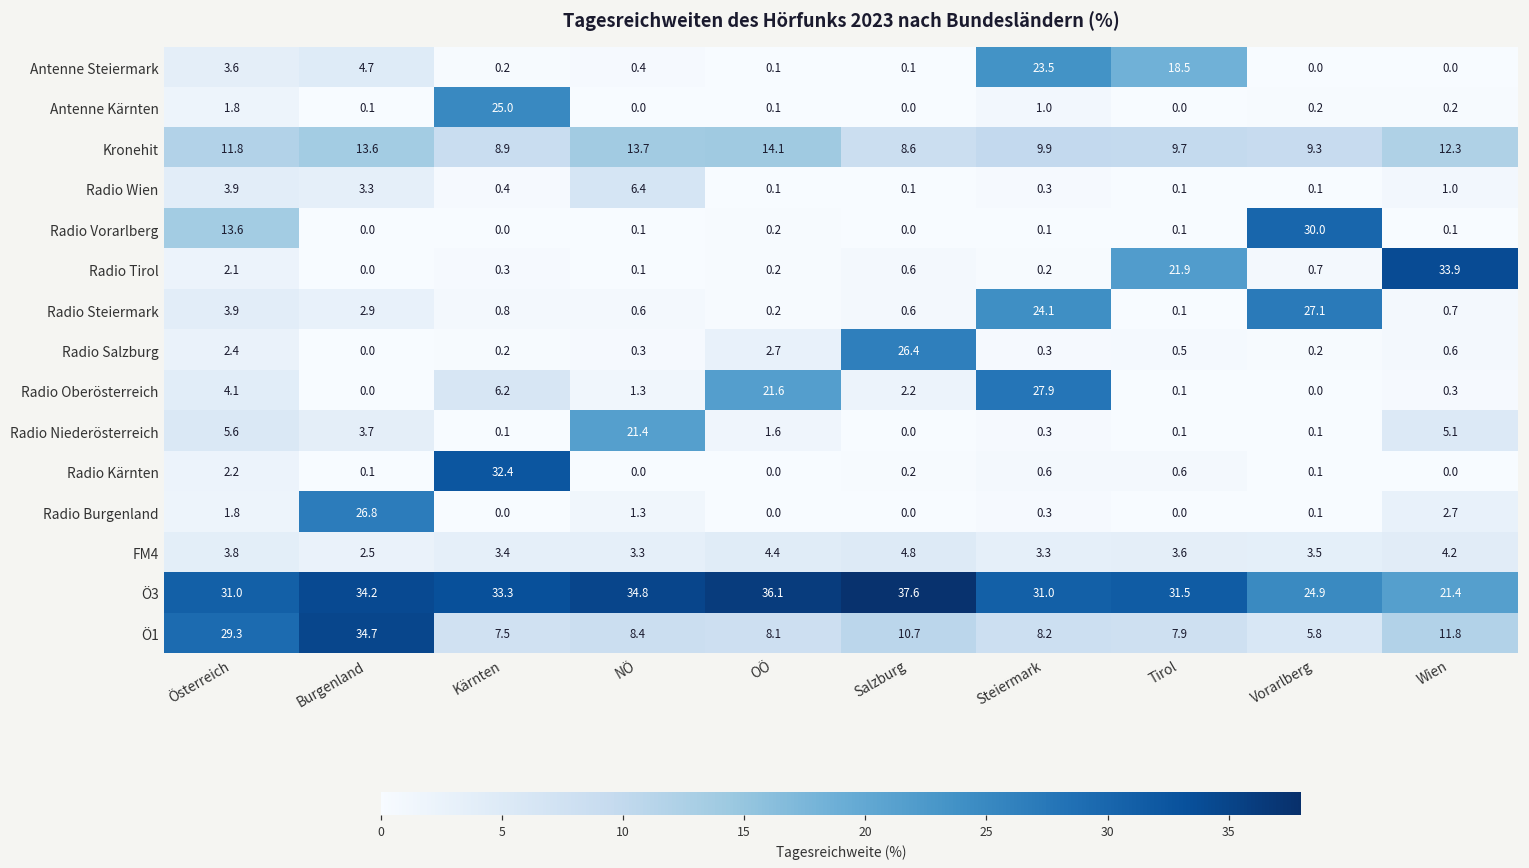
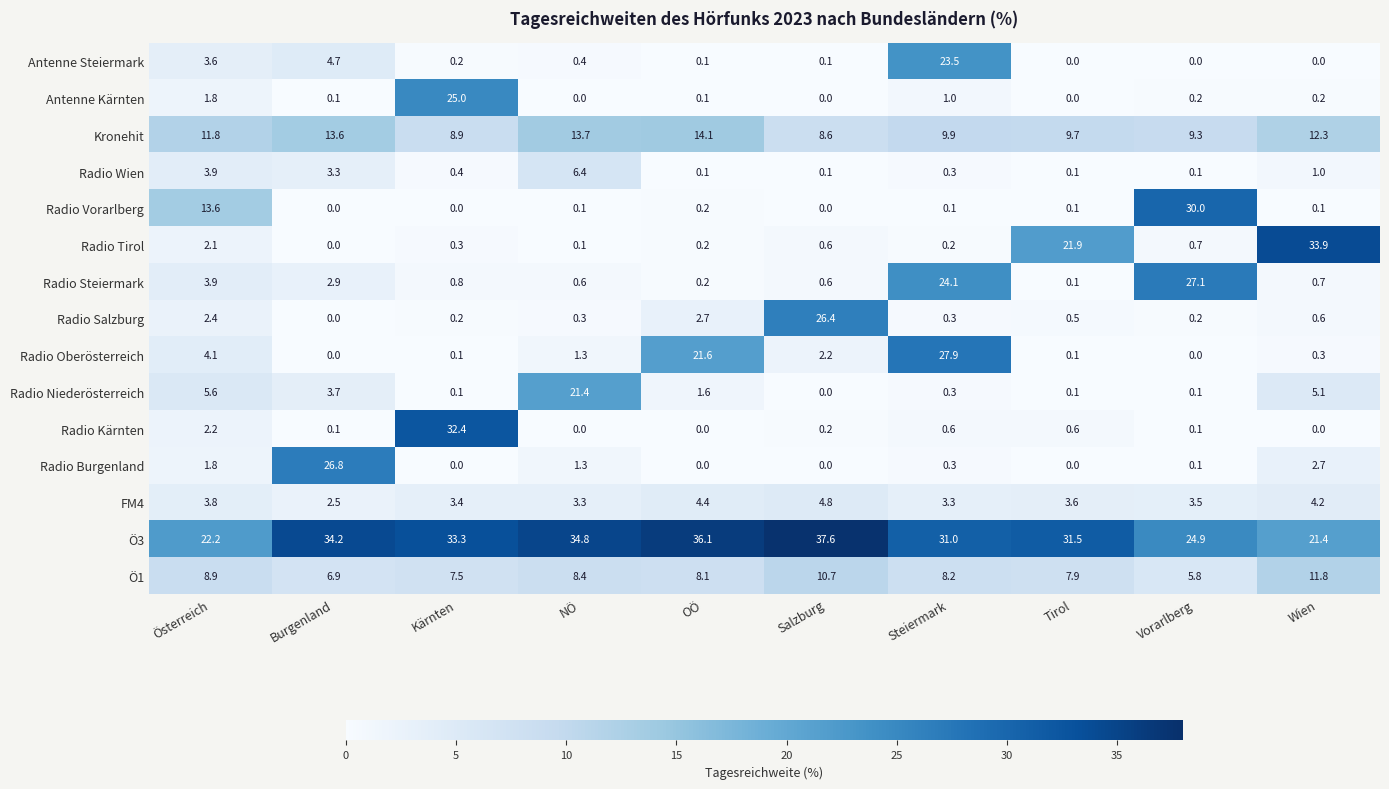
  {
    "Antenne Steiermark": {
      "Österreich": 3.6,
      "Burgenland": 4.7,
      "Kärnten": 0.2,
      "NÖ": 0.4,
      "OÖ": 0.1,
      "Salzburg": 0.1,
      "Steiermark": 23.5,
-     "Tirol": 18.5,
+     "Tirol": 0.0,
      "Vorarlberg": 0.0,
      "Wien": 0.0
    },
    "Antenne Kärnten": {
      "Österreich": 1.8,
      "Burgenland": 0.1,
      "Kärnten": 25.0,
      "NÖ": 0.0,
      "OÖ": 0.1,
      "Salzburg": 0.0,
      "Steiermark": 1.0,
      "Tirol": 0.0,
      "Vorarlberg": 0.2,
      "Wien": 0.2
    },
    "Kronehit": {
      "Österreich": 11.8,
      "Burgenland": 13.6,
      "Kärnten": 8.9,
      "NÖ": 13.7,
      "OÖ": 14.1,
      "Salzburg": 8.6,
      "Steiermark": 9.9,
      "Tirol": 9.7,
      "Vorarlberg": 9.3,
      "Wien": 12.3
    },
    "Radio Wien": {
      "Österreich": 3.9,
      "Burgenland": 3.3,
      "Kärnten": 0.4,
      "NÖ": 6.4,
      "OÖ": 0.1,
      "Salzburg": 0.1,
      "Steiermark": 0.3,
      "Tirol": 0.1,
      "Vorarlberg": 0.1,
      "Wien": 1.0
    },
    "Radio Vorarlberg": {
      "Österreich": 13.6,
      "Burgenland": 0.0,
      "Kärnten": 0.0,
      "NÖ": 0.1,
      "OÖ": 0.2,
      "Salzburg": 0.0,
      "Steiermark": 0.1,
      "Tirol": 0.1,
      "Vorarlberg": 30.0,
      "Wien": 0.1
    },
    "Radio Tirol": {
      "Österreich": 2.1,
      "Burgenland": 0.0,
      "Kärnten": 0.3,
      "NÖ": 0.1,
      "OÖ": 0.2,
      "Salzburg": 0.6,
      "Steiermark": 0.2,
      "Tirol": 21.9,
      "Vorarlberg": 0.7,
      "Wien": 33.9
    },
    "Radio Steiermark": {
      "Österreich": 3.9,
      "Burgenland": 2.9,
      "Kärnten": 0.8,
      "NÖ": 0.6,
      "OÖ": 0.2,
      "Salzburg": 0.6,
      "Steiermark": 24.1,
      "Tirol": 0.1,
      "Vorarlberg": 27.1,
      "Wien": 0.7
    },
    "Radio Salzburg": {
      "Österreich": 2.4,
      "Burgenland": 0.0,
      "Kärnten": 0.2,
      "NÖ": 0.3,
      "OÖ": 2.7,
      "Salzburg": 26.4,
      "Steiermark": 0.3,
      "Tirol": 0.5,
      "Vorarlberg": 0.2,
      "Wien": 0.6
    },
    "Radio Oberösterreich": {
      "Österreich": 4.1,
      "Burgenland": 0.0,
-     "Kärnten": 6.2,
+     "Kärnten": 0.1,
      "NÖ": 1.3,
      "OÖ": 21.6,
      "Salzburg": 2.2,
      "Steiermark": 27.9,
      "Tirol": 0.1,
      "Vorarlberg": 0.0,
      "Wien": 0.3
    },
    "Radio Niederösterreich": {
      "Österreich": 5.6,
      "Burgenland": 3.7,
      "Kärnten": 0.1,
      "NÖ": 21.4,
      "OÖ": 1.6,
      "Salzburg": 0.0,
      "Steiermark": 0.3,
      "Tirol": 0.1,
      "Vorarlberg": 0.1,
      "Wien": 5.1
    },
    "Radio Kärnten": {
      "Österreich": 2.2,
      "Burgenland": 0.1,
      "Kärnten": 32.4,
      "NÖ": 0.0,
      "OÖ": 0.0,
      "Salzburg": 0.2,
      "Steiermark": 0.6,
      "Tirol": 0.6,
      "Vorarlberg": 0.1,
      "Wien": 0.0
    },
    "Radio Burgenland": {
      "Österreich": 1.8,
      "Burgenland": 26.8,
      "Kärnten": 0.0,
      "NÖ": 1.3,
      "OÖ": 0.0,
      "Salzburg": 0.0,
      "Steiermark": 0.3,
      "Tirol": 0.0,
      "Vorarlberg": 0.1,
      "Wien": 2.7
    },
    "FM4": {
      "Österreich": 3.8,
      "Burgenland": 2.5,
      "Kärnten": 3.4,
      "NÖ": 3.3,
      "OÖ": 4.4,
      "Salzburg": 4.8,
      "Steiermark": 3.3,
      "Tirol": 3.6,
      "Vorarlberg": 3.5,
      "Wien": 4.2
    },
    "Ö3": {
-     "Österreich": 31.0,
+     "Österreich": 22.2,
      "Burgenland": 34.2,
      "Kärnten": 33.3,
      "NÖ": 34.8,
      "OÖ": 36.1,
      "Salzburg": 37.6,
      "Steiermark": 31.0,
      "Tirol": 31.5,
      "Vorarlberg": 24.9,
      "Wien": 21.4
    },
    "Ö1": {
-     "Österreich": 29.3,
-     "Burgenland": 34.7,
+     "Österreich": 8.9,
+     "Burgenland": 6.9,
      "Kärnten": 7.5,
      "NÖ": 8.4,
      "OÖ": 8.1,
      "Salzburg": 10.7,
      "Steiermark": 8.2,
      "Tirol": 7.9,
      "Vorarlberg": 5.8,
      "Wien": 11.8
    }
  }
